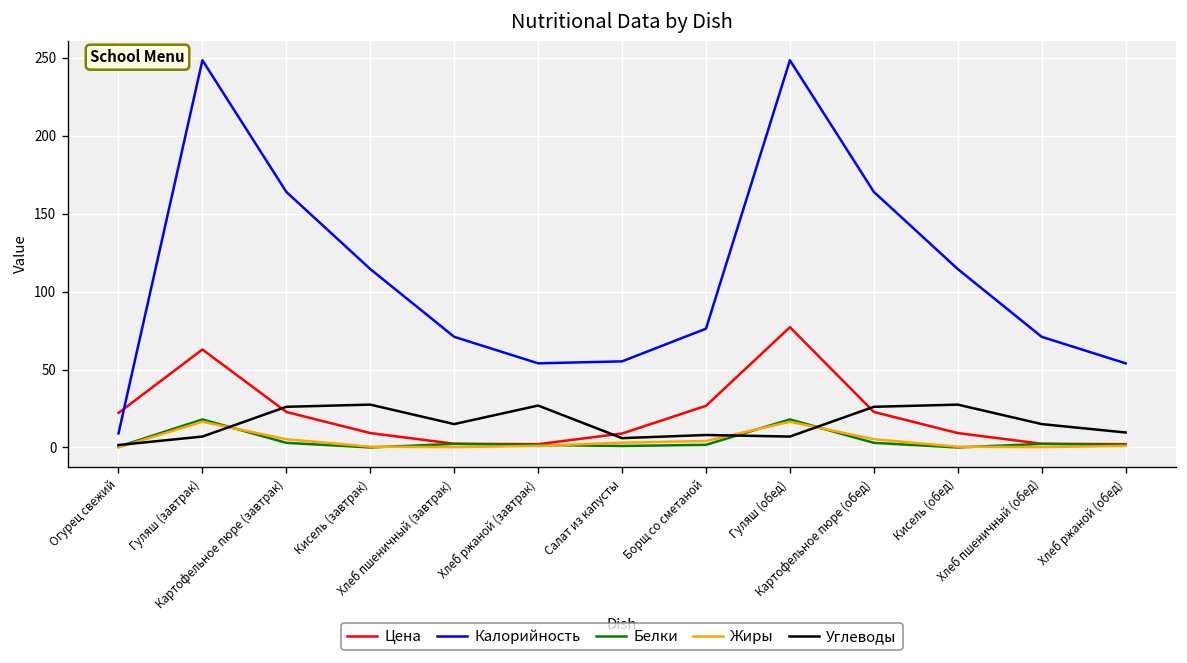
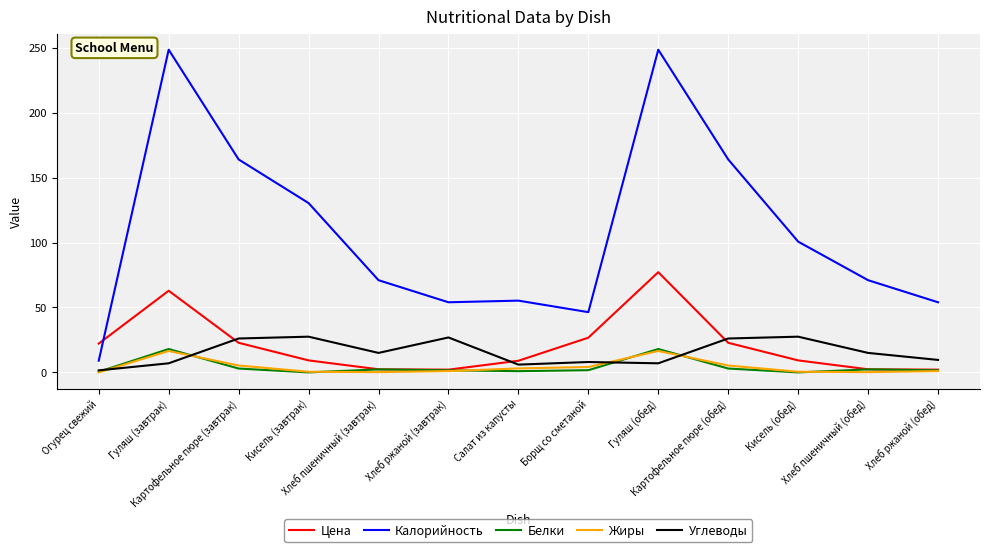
  {
    "Цена": {
      "Огурец свежий": 22,
      "Гуляш (завтрак)": 63,
      "Картофельное пюре (завтрак)": 23,
      "Кисель (завтрак)": 9,
      "Салат из капусты": 9,
      "Борщ со сметаной": 27,
      "Гуляш (обед)": 77,
      "Картофельное пюре (обед)": 23,
      "Кисель (обед)": 9
    },
    "Калорийность": {
      "Огурец свежий": 9,
      "Гуляш (завтрак)": 249,
      "Картофельное пюре (завтрак)": 164,
-     "Кисель (завтрак)": 115,
+     "Кисель (завтрак)": 130,
      "Хлеб пшеничный (завтрак)": 71,
      "Хлеб ржаной (завтрак)": 54,
      "Салат из капусты": 55,
-     "Борщ со сметаной": 76,
+     "Борщ со сметаной": 46,
      "Гуляш (обед)": 249,
      "Картофельное пюре (обед)": 164,
-     "Кисель (обед)": 115,
+     "Кисель (обед)": 101,
      "Хлеб пшеничный (обед)": 71,
      "Хлеб ржаной (обед)": 54
    },
    "Белки": {
      "Картофельное пюре (завтрак)": 3,
      "Салат из капусты": 1,
      "Борщ со сметаной": 2,
      "Картофельное пюре (обед)": 3
    },
    "Жиры": {
      "Картофельное пюре (завтрак)": 5,
      "Хлеб пшеничный (завтрак)": 0,
      "Салат из капусты": 3,
      "Борщ со сметаной": 4,
      "Картофельное пюре (обед)": 5,
      "Хлеб пшеничный (обед)": 0
    },
    "Углеводы": {
      "Гуляш (завтрак)": 7,
      "Картофельное пюре (завтрак)": 26,
      "Кисель (завтрак)": 28,
      "Хлеб пшеничный (завтрак)": 15,
      "Хлеб ржаной (завтрак)": 27,
      "Салат из капусты": 6,
      "Борщ со сметаной": 8,
      "Гуляш (обед)": 7,
      "Картофельное пюре (обед)": 26,
      "Кисель (обед)": 28,
      "Хлеб пшеничный (обед)": 15,
      "Хлеб ржаной (обед)": 10
    }
  }
